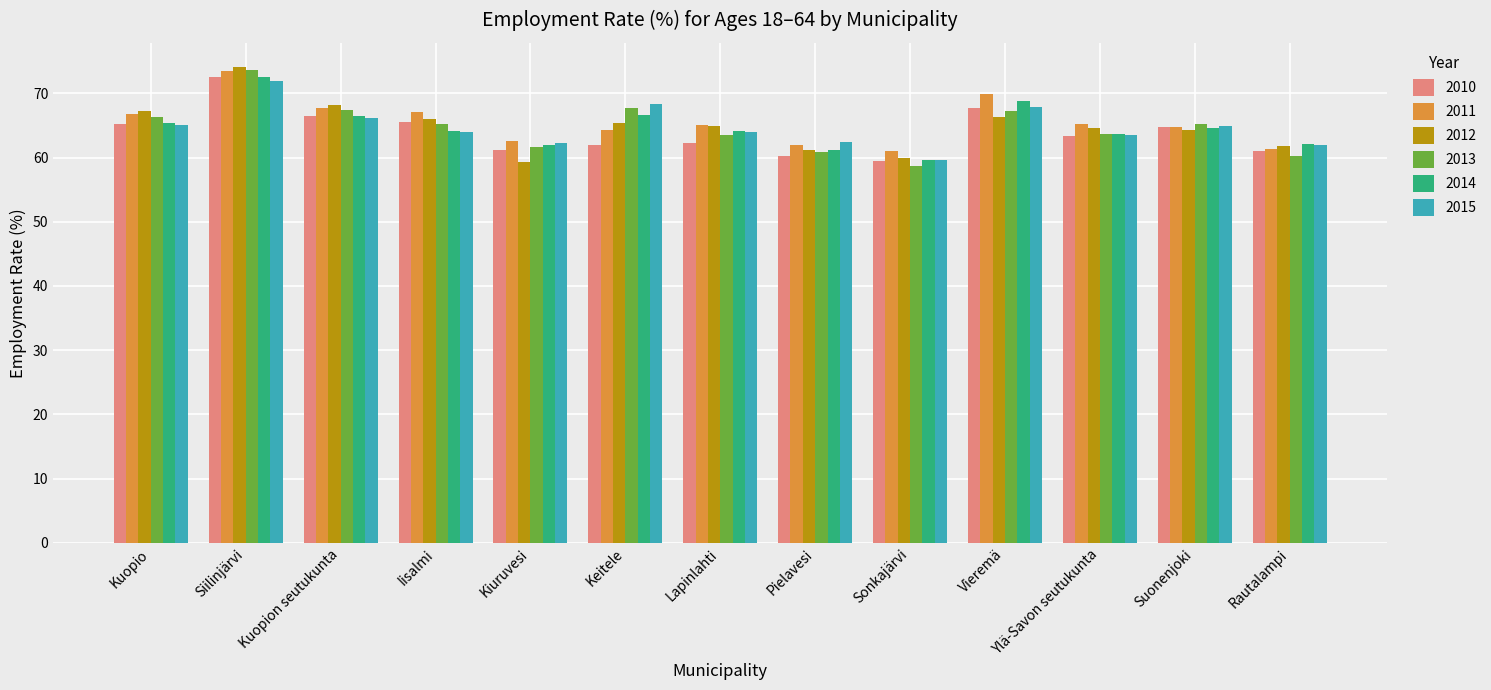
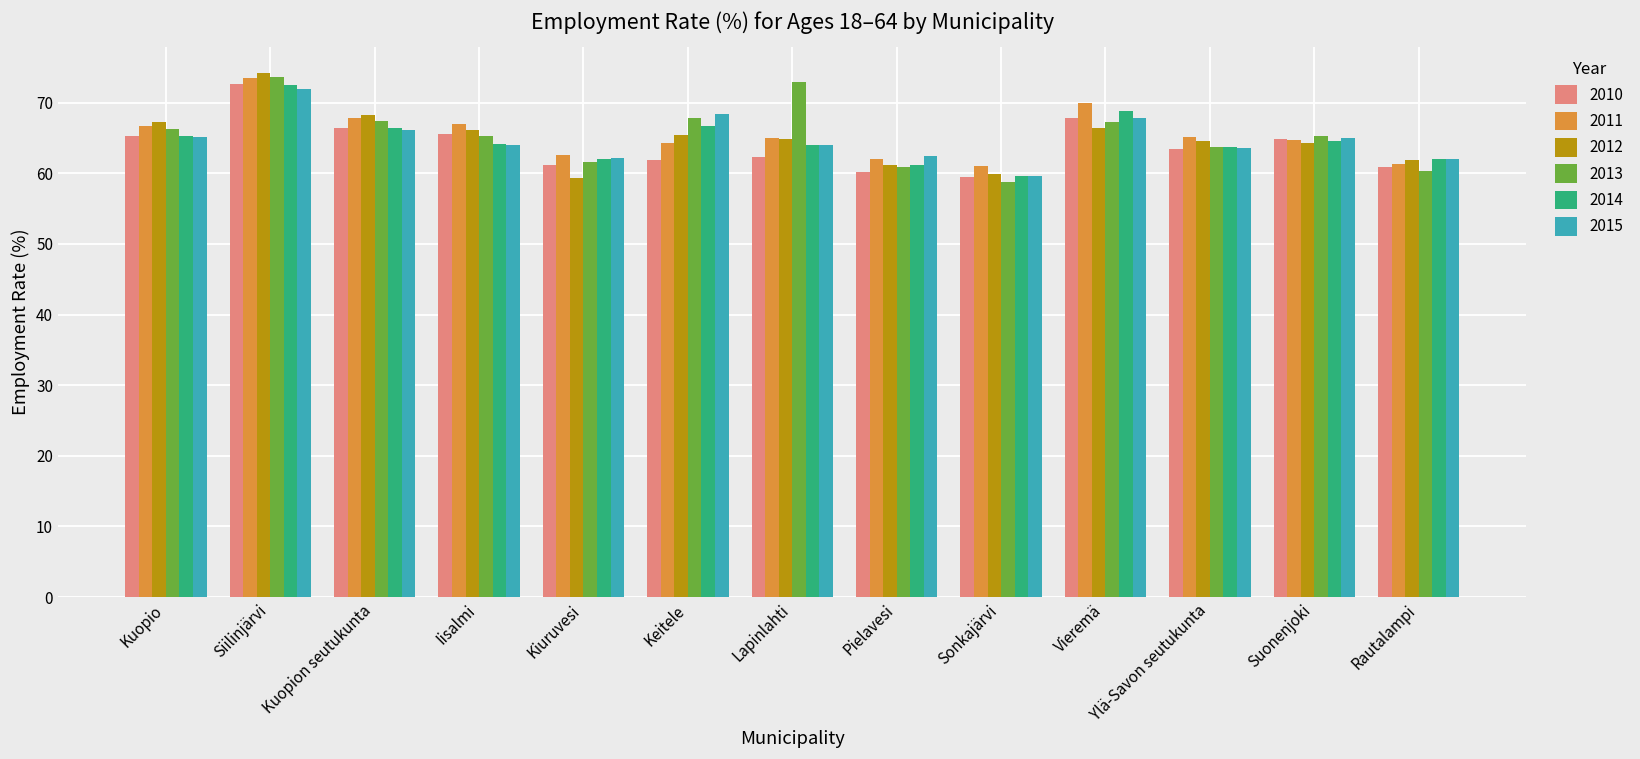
  {
    "2010": {
      "Kuopio": 65,
      "Siilinjärvi": 73,
      "Kuopion seutukunta": 66,
      "Iisalmi": 66,
      "Kiuruvesi": 61,
      "Keitele": 62,
      "Lapinlahti": 62,
      "Pielavesi": 60,
      "Sonkajärvi": 60,
      "Vieremä": 68,
      "Ylä-Savon seutukunta": 63,
      "Suonenjoki": 65,
      "Rautalampi": 61
    },
    "2011": {
      "Kuopio": 67,
      "Siilinjärvi": 74,
      "Kuopion seutukunta": 68,
      "Iisalmi": 67,
      "Kiuruvesi": 63,
      "Keitele": 64,
      "Lapinlahti": 65,
      "Pielavesi": 62,
      "Sonkajärvi": 61,
      "Vieremä": 70,
      "Ylä-Savon seutukunta": 65,
      "Suonenjoki": 65,
      "Rautalampi": 61
    },
    "2012": {
      "Kuopio": 67,
      "Siilinjärvi": 74,
      "Kuopion seutukunta": 68,
      "Iisalmi": 66,
      "Kiuruvesi": 59,
      "Keitele": 65,
      "Lapinlahti": 65,
      "Pielavesi": 61,
      "Sonkajärvi": 60,
      "Vieremä": 66,
      "Ylä-Savon seutukunta": 65,
      "Suonenjoki": 64,
      "Rautalampi": 62
    },
    "2013": {
      "Kuopio": 66,
      "Siilinjärvi": 74,
      "Kuopion seutukunta": 67,
      "Iisalmi": 65,
      "Kiuruvesi": 62,
      "Keitele": 68,
-     "Lapinlahti": 63,
+     "Lapinlahti": 73,
      "Pielavesi": 61,
      "Sonkajärvi": 59,
      "Vieremä": 67,
      "Ylä-Savon seutukunta": 64,
      "Suonenjoki": 65,
      "Rautalampi": 60
    },
    "2014": {
      "Kuopio": 65,
      "Siilinjärvi": 73,
      "Kuopion seutukunta": 66,
      "Iisalmi": 64,
      "Kiuruvesi": 62,
      "Keitele": 67,
      "Lapinlahti": 64,
      "Pielavesi": 61,
      "Sonkajärvi": 60,
      "Vieremä": 69,
      "Ylä-Savon seutukunta": 64,
      "Suonenjoki": 65,
      "Rautalampi": 62
    },
    "2015": {
      "Kuopio": 65,
      "Siilinjärvi": 72,
      "Kuopion seutukunta": 66,
      "Iisalmi": 64,
      "Kiuruvesi": 62,
      "Keitele": 68,
      "Lapinlahti": 64,
      "Pielavesi": 62,
      "Sonkajärvi": 60,
      "Vieremä": 68,
      "Ylä-Savon seutukunta": 64,
      "Suonenjoki": 65,
      "Rautalampi": 62
    }
  }
